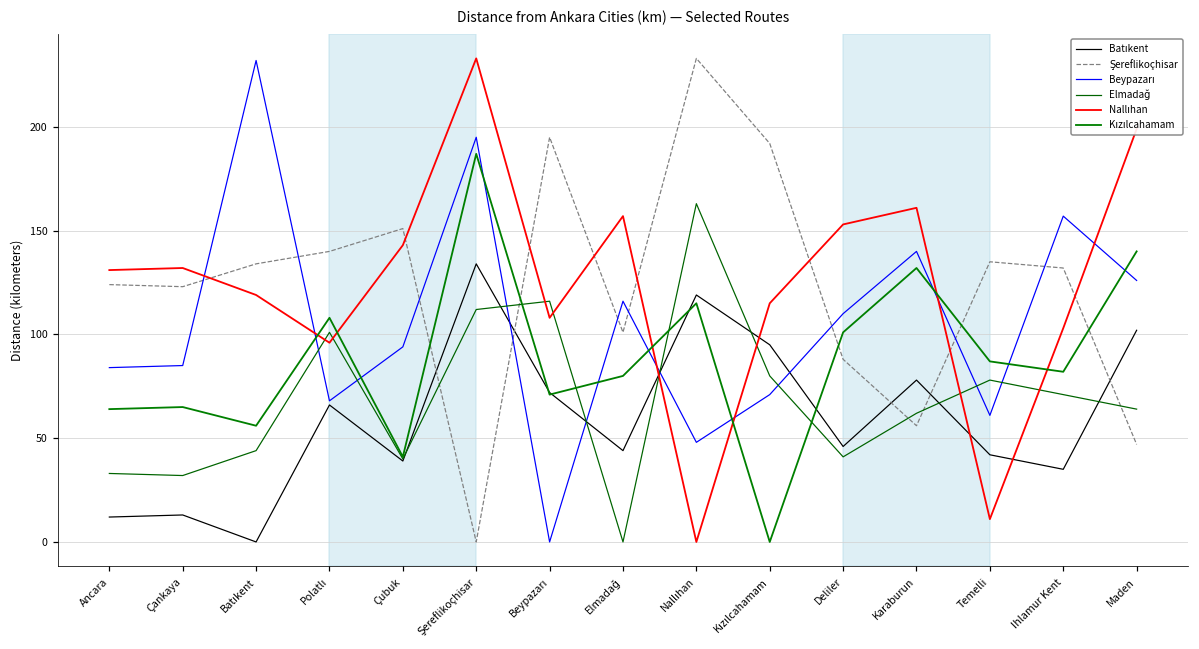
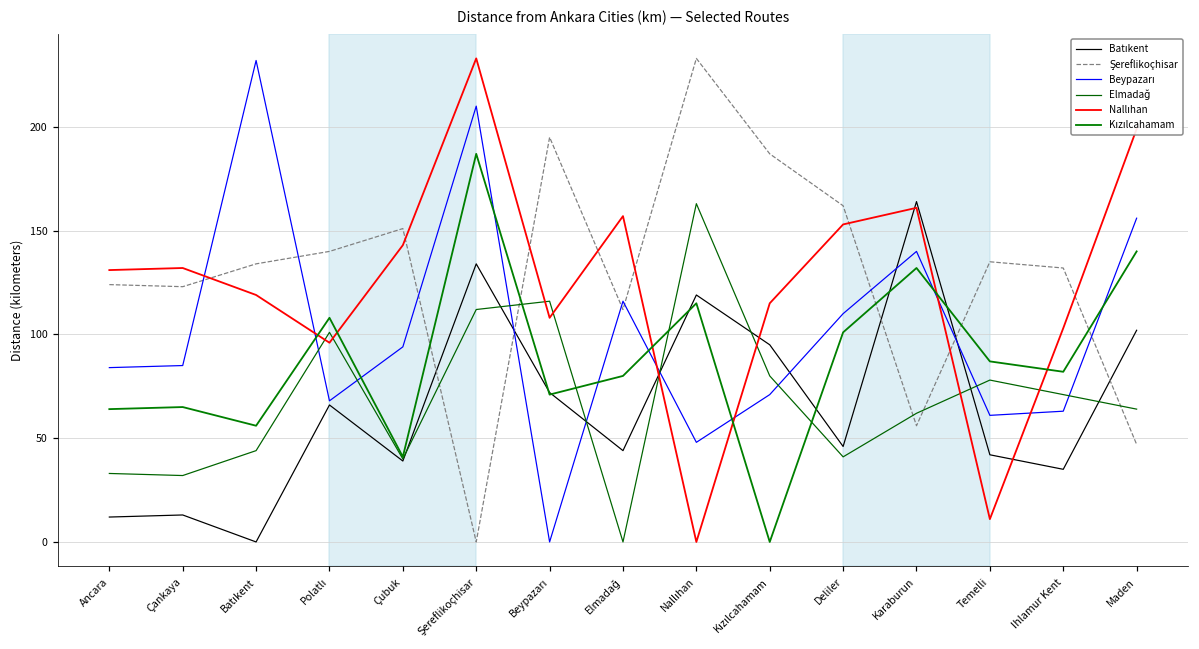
  {
    "Batıkent": {
      "Ancara": 12,
      "Çankaya": 13,
      "Batıkent": 0,
      "Polatlı": 66,
      "Şereflikoçhisar": 134,
      "Elmadağ": 44,
      "Nallıhan": 119,
      "Kızılcahamam": 95,
      "Deliler": 46,
-     "Karaburun": 78,
+     "Karaburun": 164,
      "Temelli": 42,
      "Ihlamur Kent": 35,
      "Maden": 102
    },
    "Şereflikoçhisar": {
      "Ancara": 124,
      "Çankaya": 123,
      "Batıkent": 134,
      "Polatlı": 140,
      "Çubuk": 151,
      "Şereflikoçhisar": 0,
      "Beypazarı": 195,
-     "Elmadağ": 101,
+     "Elmadağ": 112,
      "Nallıhan": 233,
-     "Kızılcahamam": 192,
-     "Deliler": 88,
+     "Kızılcahamam": 187,
+     "Deliler": 162,
      "Karaburun": 56,
      "Temelli": 135,
      "Ihlamur Kent": 132,
      "Maden": 47
    },
    "Beypazarı": {
      "Ancara": 84,
      "Çankaya": 85,
      "Batıkent": 232,
      "Polatlı": 68,
      "Çubuk": 94,
-     "Şereflikoçhisar": 195,
+     "Şereflikoçhisar": 210,
      "Beypazarı": 0,
      "Elmadağ": 116,
      "Nallıhan": 48,
      "Kızılcahamam": 71,
      "Deliler": 110,
      "Karaburun": 140,
      "Temelli": 61,
-     "Ihlamur Kent": 157,
-     "Maden": 126
+     "Ihlamur Kent": 63,
+     "Maden": 156
    },
    "Nallıhan": {
      "Ancara": 131,
      "Çankaya": 132,
      "Batıkent": 119,
      "Polatlı": 96,
      "Çubuk": 143,
      "Şereflikoçhisar": 233,
      "Beypazarı": 108,
      "Elmadağ": 157,
      "Nallıhan": 0,
      "Kızılcahamam": 115,
      "Deliler": 153,
      "Karaburun": 161,
      "Temelli": 11,
      "Ihlamur Kent": 103
    }
  }
